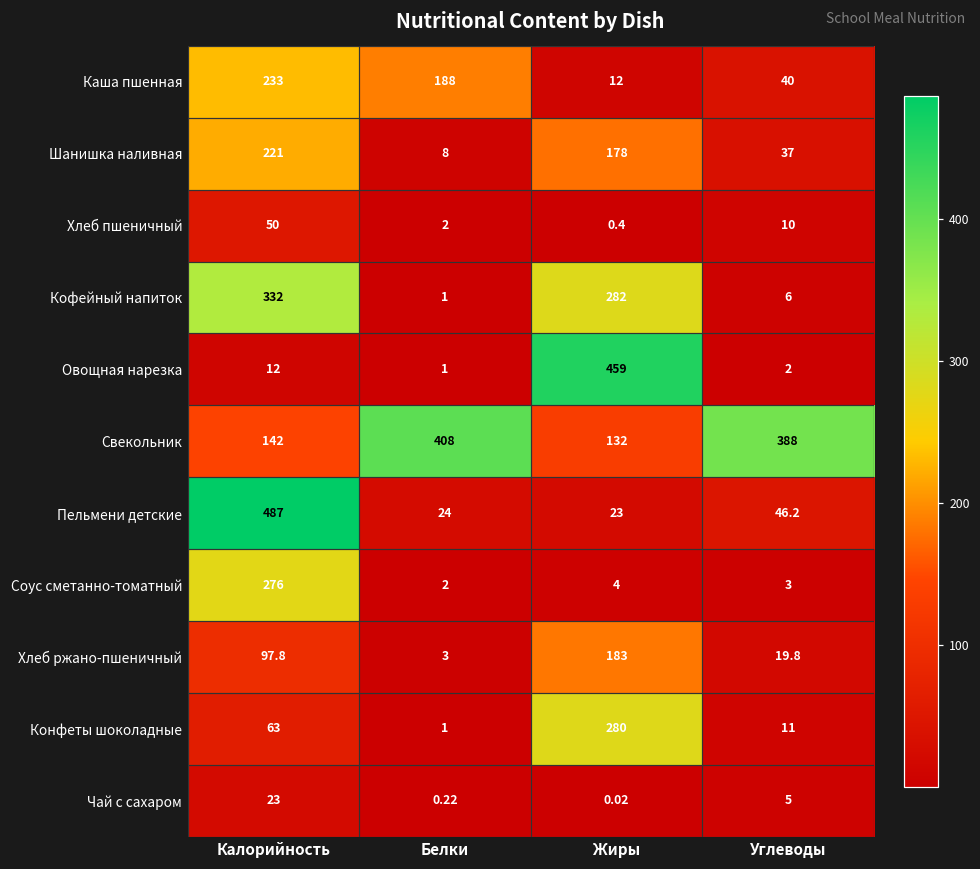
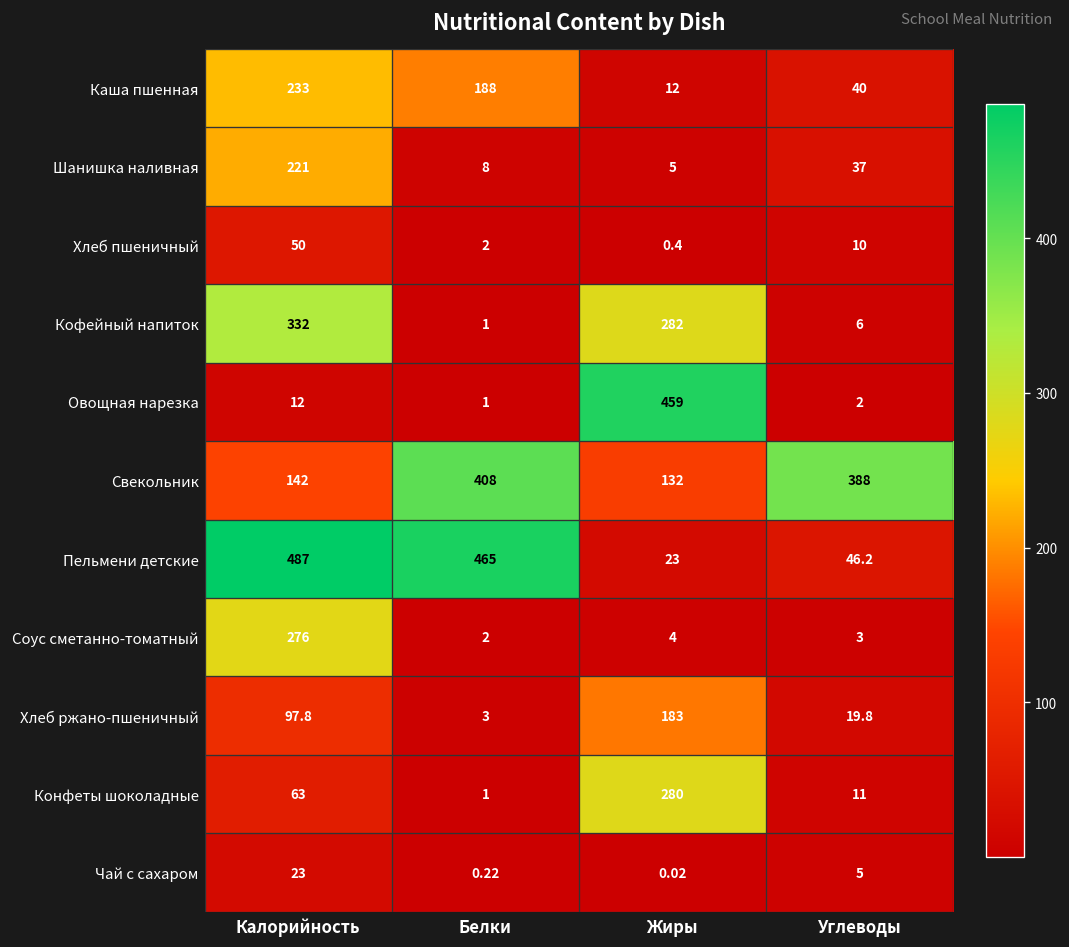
  {
    "Каша пшенная": {
      "Калорийность": 233,
      "Белки": 188,
      "Жиры": 12,
      "Углеводы": 40
    },
    "Шанишка наливная": {
      "Калорийность": 221,
      "Белки": 8,
-     "Жиры": 178,
+     "Жиры": 5,
      "Углеводы": 37
    },
    "Хлеб пшеничный": {
      "Калорийность": 50,
      "Белки": 2,
      "Жиры": 0.4,
      "Углеводы": 10
    },
    "Кофейный напиток": {
      "Калорийность": 332,
      "Белки": 1,
      "Жиры": 282,
      "Углеводы": 6
    },
    "Овощная нарезка": {
      "Калорийность": 12,
      "Белки": 1,
      "Жиры": 459,
      "Углеводы": 2
    },
    "Свекольник": {
      "Калорийность": 142,
      "Белки": 408,
      "Жиры": 132,
      "Углеводы": 388
    },
    "Пельмени детские": {
      "Калорийность": 487,
-     "Белки": 24,
+     "Белки": 465,
      "Жиры": 23,
      "Углеводы": 46.2
    },
    "Соус сметанно-томатный": {
      "Калорийность": 276,
      "Белки": 2,
      "Жиры": 4,
      "Углеводы": 3
    },
    "Хлеб ржано-пшеничный": {
      "Калорийность": 97.8,
      "Белки": 3,
      "Жиры": 183,
      "Углеводы": 19.8
    },
    "Конфеты шоколадные": {
      "Калорийность": 63,
      "Белки": 1,
      "Жиры": 280,
      "Углеводы": 11
    },
    "Чай с сахаром": {
      "Калорийность": 23,
      "Белки": 0.22,
      "Жиры": 0.02,
      "Углеводы": 5
    }
  }
